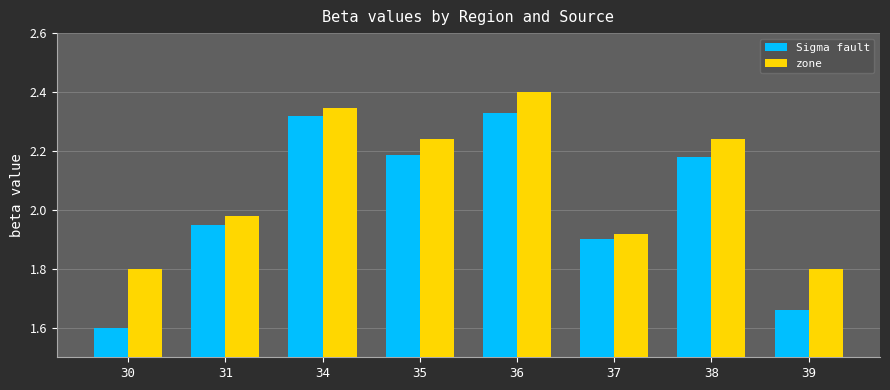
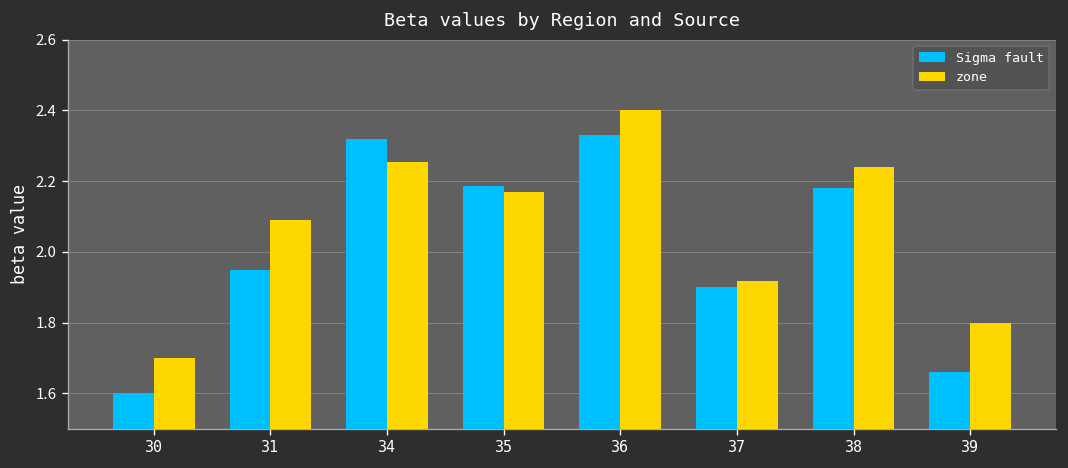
  {
    "Sigma fault": {
      "30": 1.60,
      "31": 1.95,
      "34": 2.32,
      "35": 2.19,
      "36": 2.33,
      "37": 1.90,
      "38": 2.18,
      "39": 1.66
    },
    "zone": {
-     "30": 1.8,
-     "31": 1.98,
-     "34": 2.35,
-     "35": 2.24,
+     "30": 1.7,
+     "31": 2.09,
+     "34": 2.25,
+     "35": 2.17,
      "36": 2.40,
      "37": 1.92,
      "38": 2.24,
      "39": 1.80
    }
  }
